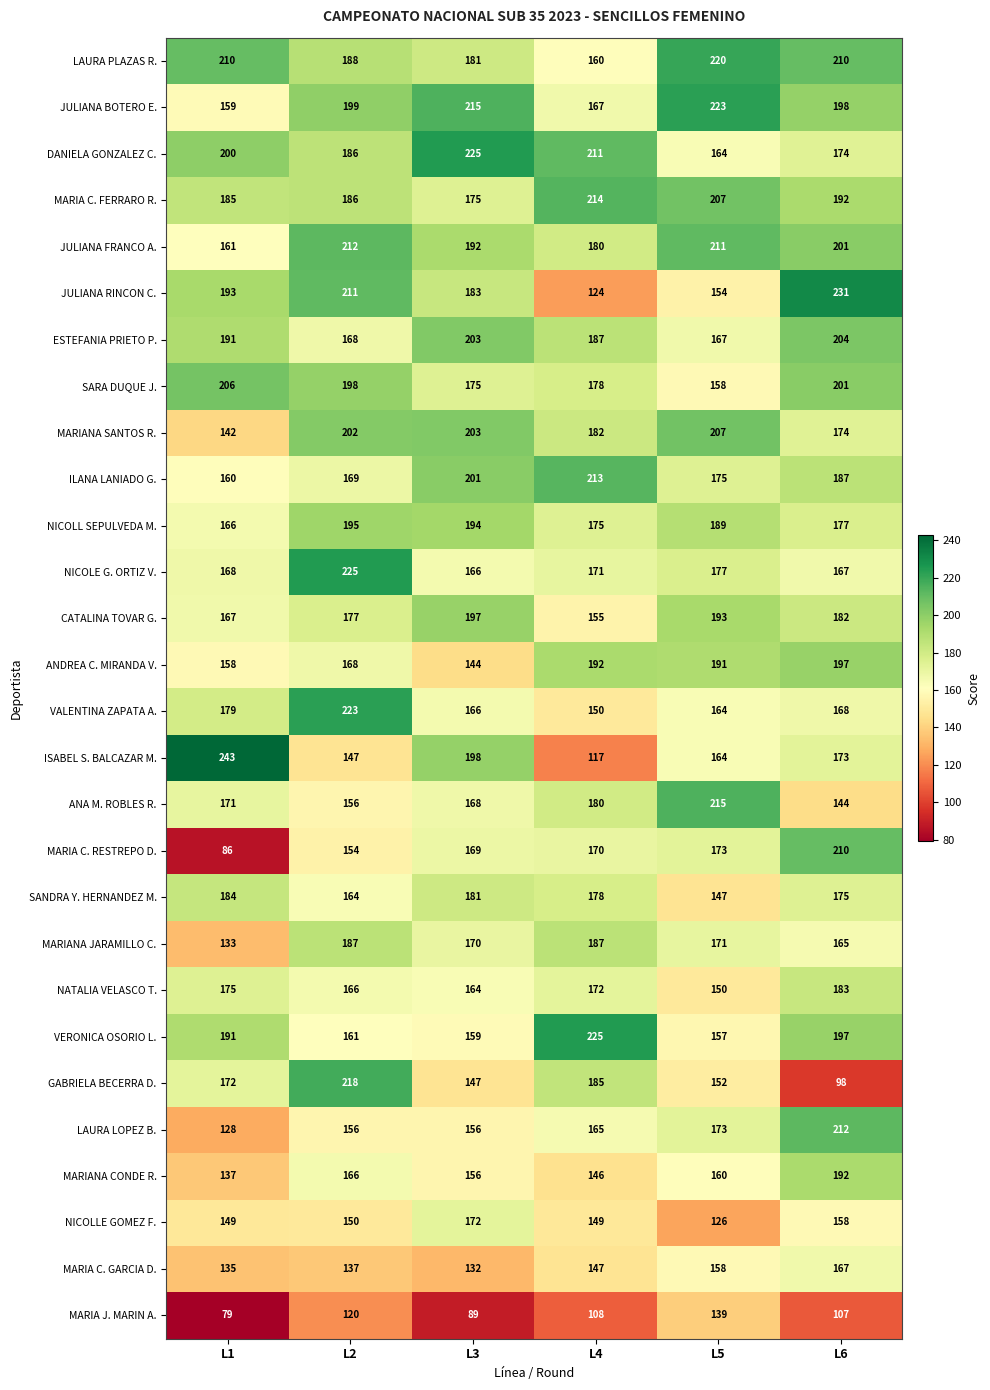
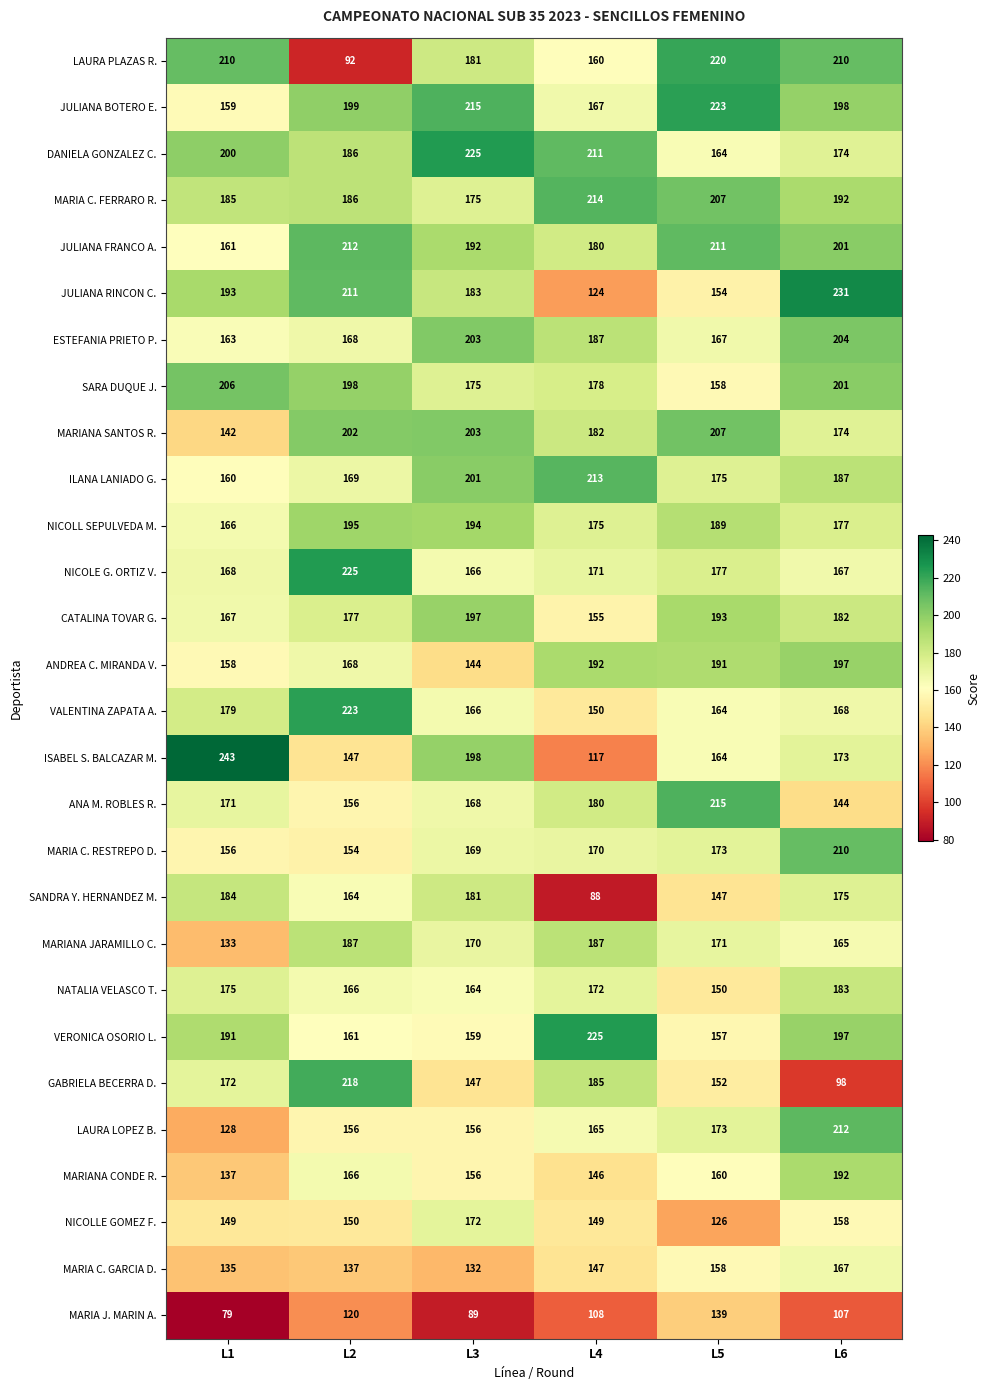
  {
    "LAURA PLAZAS R.": {
      "L1": 210,
-     "L2": 188,
+     "L2": 92,
      "L3": 181,
      "L4": 160,
      "L5": 220,
      "L6": 210
    },
    "JULIANA BOTERO E.": {
      "L1": 159,
      "L2": 199,
      "L3": 215,
      "L4": 167,
      "L5": 223,
      "L6": 198
    },
    "DANIELA GONZALEZ C.": {
      "L1": 200,
      "L2": 186,
      "L3": 225,
      "L4": 211,
      "L5": 164,
      "L6": 174
    },
    "MARIA C. FERRARO R.": {
      "L1": 185,
      "L2": 186,
      "L3": 175,
      "L4": 214,
      "L5": 207,
      "L6": 192
    },
    "JULIANA FRANCO A.": {
      "L1": 161,
      "L2": 212,
      "L3": 192,
      "L4": 180,
      "L5": 211,
      "L6": 201
    },
    "JULIANA RINCON C.": {
      "L1": 193,
      "L2": 211,
      "L3": 183,
      "L4": 124,
      "L5": 154,
      "L6": 231
    },
    "ESTEFANIA PRIETO P.": {
-     "L1": 191,
+     "L1": 163,
      "L2": 168,
      "L3": 203,
      "L4": 187,
      "L5": 167,
      "L6": 204
    },
    "SARA DUQUE J.": {
      "L1": 206,
      "L2": 198,
      "L3": 175,
      "L4": 178,
      "L5": 158,
      "L6": 201
    },
    "MARIANA SANTOS R.": {
      "L1": 142,
      "L2": 202,
      "L3": 203,
      "L4": 182,
      "L5": 207,
      "L6": 174
    },
    "ILANA LANIADO G.": {
      "L1": 160,
      "L2": 169,
      "L3": 201,
      "L4": 213,
      "L5": 175,
      "L6": 187
    },
    "NICOLL SEPULVEDA M.": {
      "L1": 166,
      "L2": 195,
      "L3": 194,
      "L4": 175,
      "L5": 189,
      "L6": 177
    },
    "NICOLE G. ORTIZ V.": {
      "L1": 168,
      "L2": 225,
      "L3": 166,
      "L4": 171,
      "L5": 177,
      "L6": 167
    },
    "CATALINA TOVAR G.": {
      "L1": 167,
      "L2": 177,
      "L3": 197,
      "L4": 155,
      "L5": 193,
      "L6": 182
    },
    "ANDREA C. MIRANDA V.": {
      "L1": 158,
      "L2": 168,
      "L3": 144,
      "L4": 192,
      "L5": 191,
      "L6": 197
    },
    "VALENTINA ZAPATA A.": {
      "L1": 179,
      "L2": 223,
      "L3": 166,
      "L4": 150,
      "L5": 164,
      "L6": 168
    },
    "ISABEL S. BALCAZAR M.": {
      "L1": 243,
      "L2": 147,
      "L3": 198,
      "L4": 117,
      "L5": 164,
      "L6": 173
    },
    "ANA M. ROBLES R.": {
      "L1": 171,
      "L2": 156,
      "L3": 168,
      "L4": 180,
      "L5": 215,
      "L6": 144
    },
    "MARIA C. RESTREPO D.": {
-     "L1": 86,
+     "L1": 156,
      "L2": 154,
      "L3": 169,
      "L4": 170,
      "L5": 173,
      "L6": 210
    },
    "SANDRA Y. HERNANDEZ M.": {
      "L1": 184,
      "L2": 164,
      "L3": 181,
-     "L4": 178,
+     "L4": 88,
      "L5": 147,
      "L6": 175
    },
    "MARIANA JARAMILLO C.": {
      "L1": 133,
      "L2": 187,
      "L3": 170,
      "L4": 187,
      "L5": 171,
      "L6": 165
    },
    "NATALIA VELASCO T.": {
      "L1": 175,
      "L2": 166,
      "L3": 164,
      "L4": 172,
      "L5": 150,
      "L6": 183
    },
    "VERONICA OSORIO L.": {
      "L1": 191,
      "L2": 161,
      "L3": 159,
      "L4": 225,
      "L5": 157,
      "L6": 197
    },
    "GABRIELA BECERRA D.": {
      "L1": 172,
      "L2": 218,
      "L3": 147,
      "L4": 185,
      "L5": 152,
      "L6": 98
    },
    "LAURA LOPEZ B.": {
      "L1": 128,
      "L2": 156,
      "L3": 156,
      "L4": 165,
      "L5": 173,
      "L6": 212
    },
    "MARIANA CONDE R.": {
      "L1": 137,
      "L2": 166,
      "L3": 156,
      "L4": 146,
      "L5": 160,
      "L6": 192
    },
    "NICOLLE GOMEZ F.": {
      "L1": 149,
      "L2": 150,
      "L3": 172,
      "L4": 149,
      "L5": 126,
      "L6": 158
    },
    "MARIA C. GARCIA D.": {
      "L1": 135,
      "L2": 137,
      "L3": 132,
      "L4": 147,
      "L5": 158,
      "L6": 167
    },
    "MARIA J. MARIN A.": {
      "L1": 79,
      "L2": 120,
      "L3": 89,
      "L4": 108,
      "L5": 139,
      "L6": 107
    }
  }
